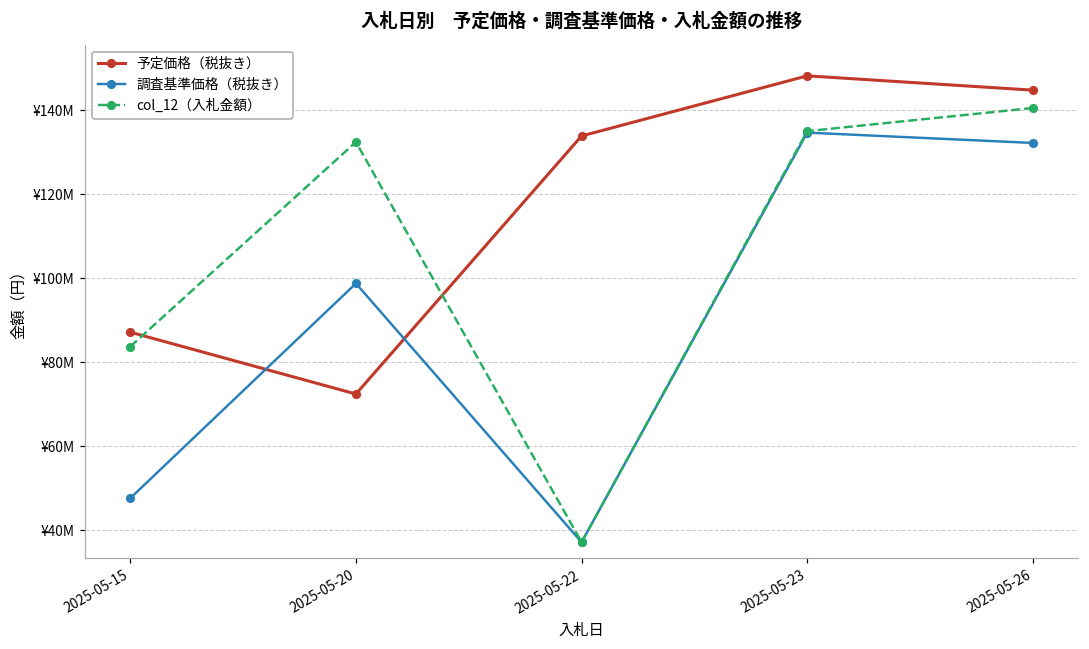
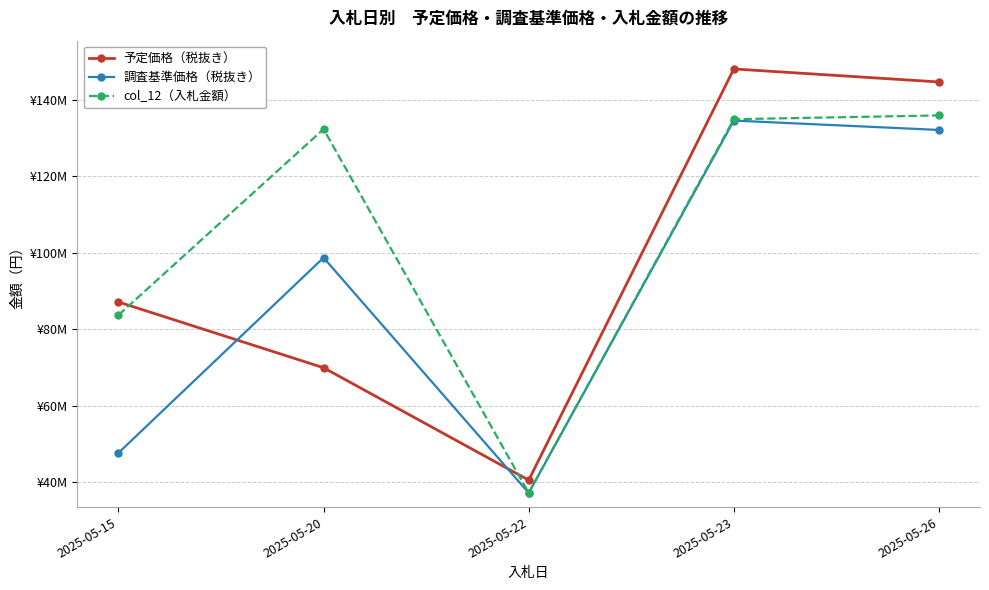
  {
    "予定価格（税抜き）": {
      "2025-05-15": "¥87000000",
-     "2025-05-20": "¥72000000",
-     "2025-05-22": "¥134000000",
+     "2025-05-20": "¥70000000",
+     "2025-05-22": "¥40000000",
      "2025-05-23": "¥148000000",
      "2025-05-26": "¥145000000"
    },
    "調査基準価格（税抜き）": {
      "2025-05-15": "¥48000000",
      "2025-05-20": "¥99000000",
      "2025-05-26": "¥132000000"
    },
    "col_12（入札金額）": {
      "2025-05-15": "¥84000000",
      "2025-05-20": "¥132000000",
-     "2025-05-26": "¥141000000"
+     "2025-05-26": "¥136000000"
    }
  }
